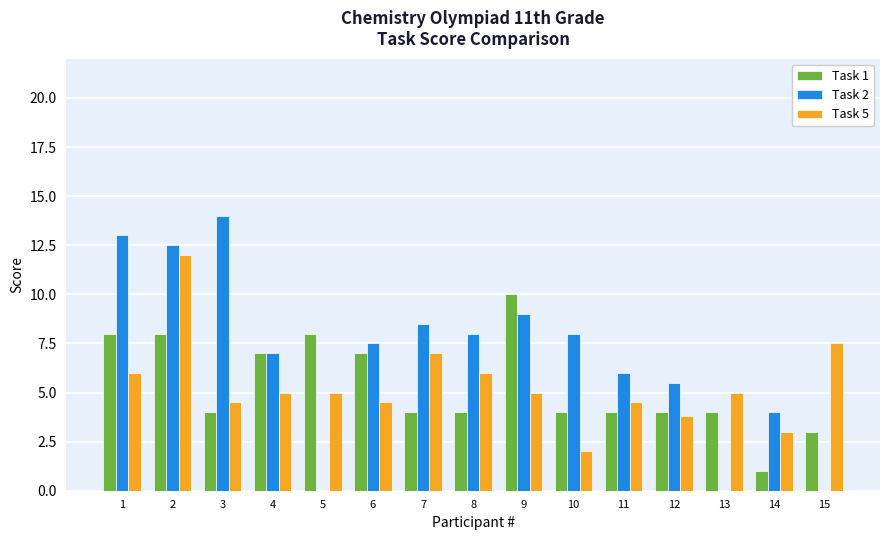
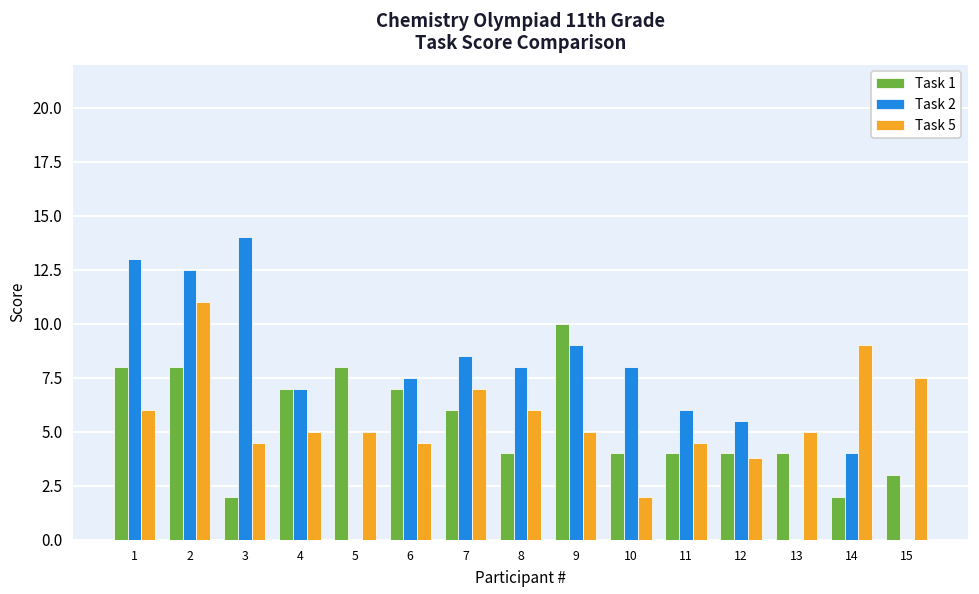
  {
    "Task 1": {
      "1": 8,
      "2": 8,
-     "3": 4,
+     "3": 2,
      "4": 7,
      "5": 8,
      "6": 7,
-     "7": 4,
+     "7": 6,
      "8": 4,
      "9": 10,
      "10": 4,
      "11": 4,
      "12": 4,
      "13": 4,
-     "14": 1,
+     "14": 2,
      "15": 3
    },
    "Task 2": {
      "1": 13,
      "2": 12.5,
      "3": 14,
      "4": 7,
      "5": 0,
      "6": 7.5,
      "7": 8.5,
      "8": 8,
      "9": 9,
      "10": 8,
      "11": 6,
      "12": 5.5,
      "13": 0,
      "14": 4,
      "15": 0
    },
    "Task 5": {
      "1": 6,
-     "2": 12,
+     "2": 11,
      "3": 4.5,
      "4": 5,
      "5": 5,
      "6": 4.5,
      "7": 7,
      "8": 6,
      "9": 5,
      "10": 2,
      "11": 4.5,
      "12": 3.8,
      "13": 5,
-     "14": 3,
+     "14": 9,
      "15": 7.5
    }
  }
